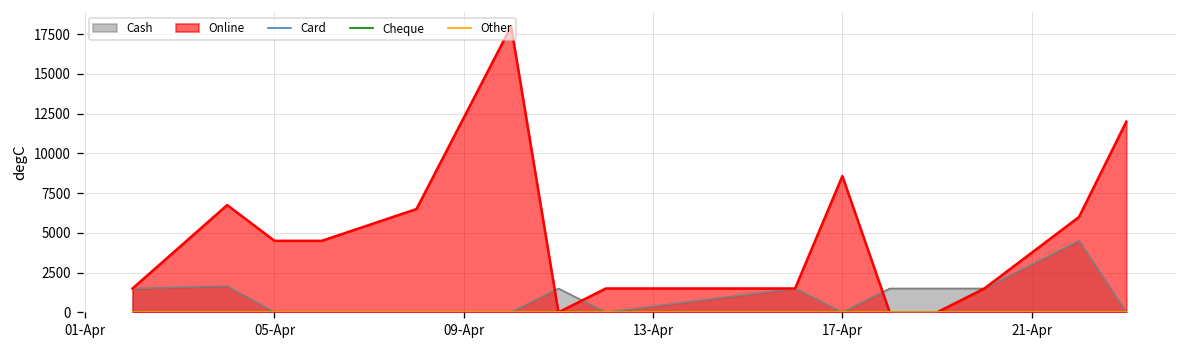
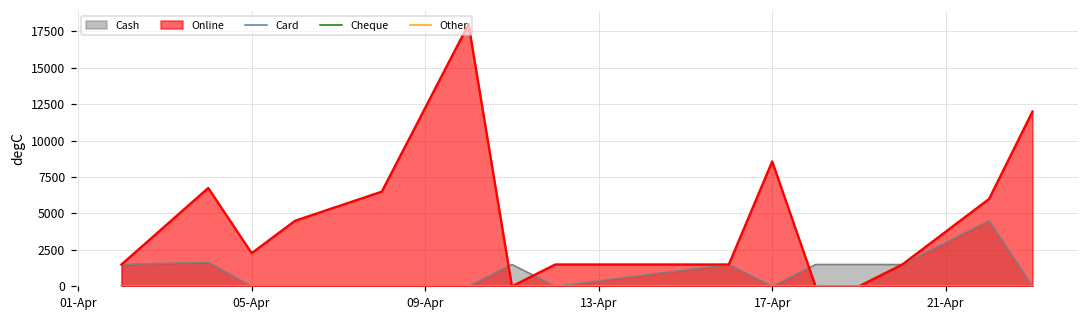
  {
    "Online": {
-     "05-Apr": 4500,
+     "05-Apr": 2300,
      "17-Apr": 8600
    }
  }
